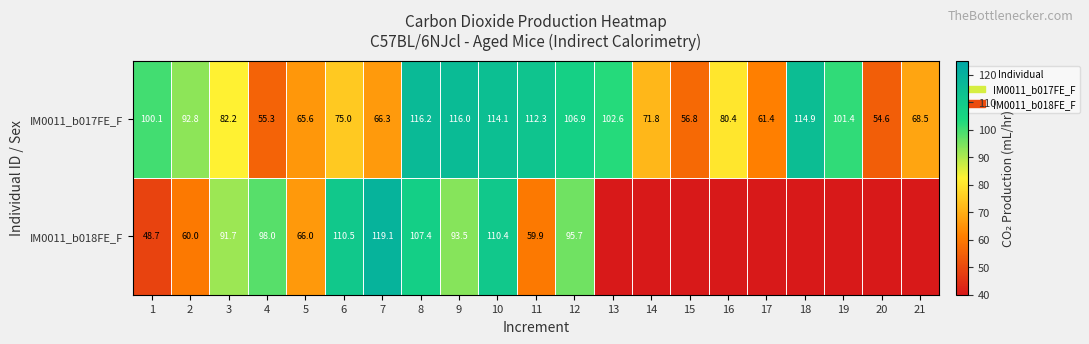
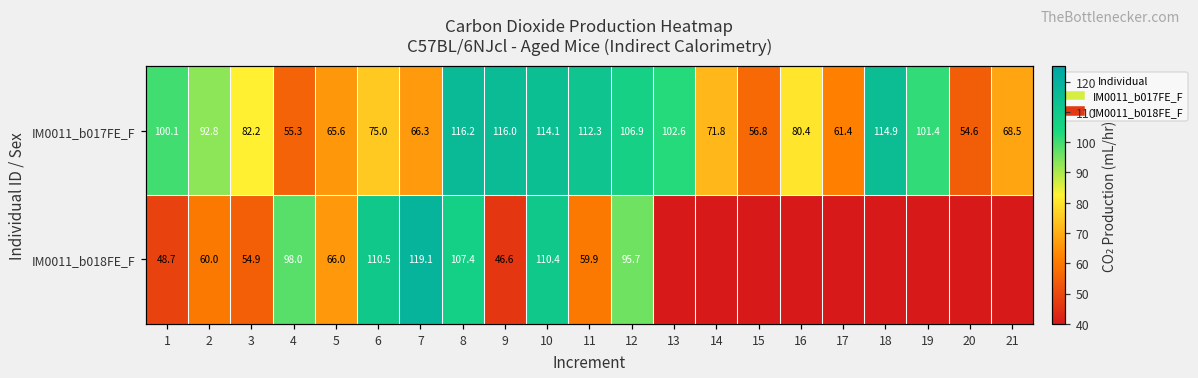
  {
    "IM0011_b017FE_F": {
      "1": 100.1,
      "2": 92.8,
      "3": 82.2,
      "4": 55.3,
      "5": 65.6,
      "6": 75.0,
      "7": 66.3,
      "8": 116.2,
      "9": 116.0,
      "10": 114.1,
      "11": 112.3,
      "12": 106.9,
      "13": 102.6,
      "14": 71.8,
      "15": 56.8,
      "16": 80.4,
      "17": 61.4,
      "18": 114.9,
      "19": 101.4,
      "20": 54.6,
      "21": 68.5
    },
    "IM0011_b018FE_F": {
      "1": 48.7,
      "2": 60.0,
-     "3": 91.7,
+     "3": 54.9,
      "4": 98.0,
      "5": 66.0,
      "6": 110.5,
      "7": 119.1,
      "8": 107.4,
-     "9": 93.5,
+     "9": 46.6,
      "10": 110.4,
      "11": 59.9,
      "12": 95.7
    }
  }
